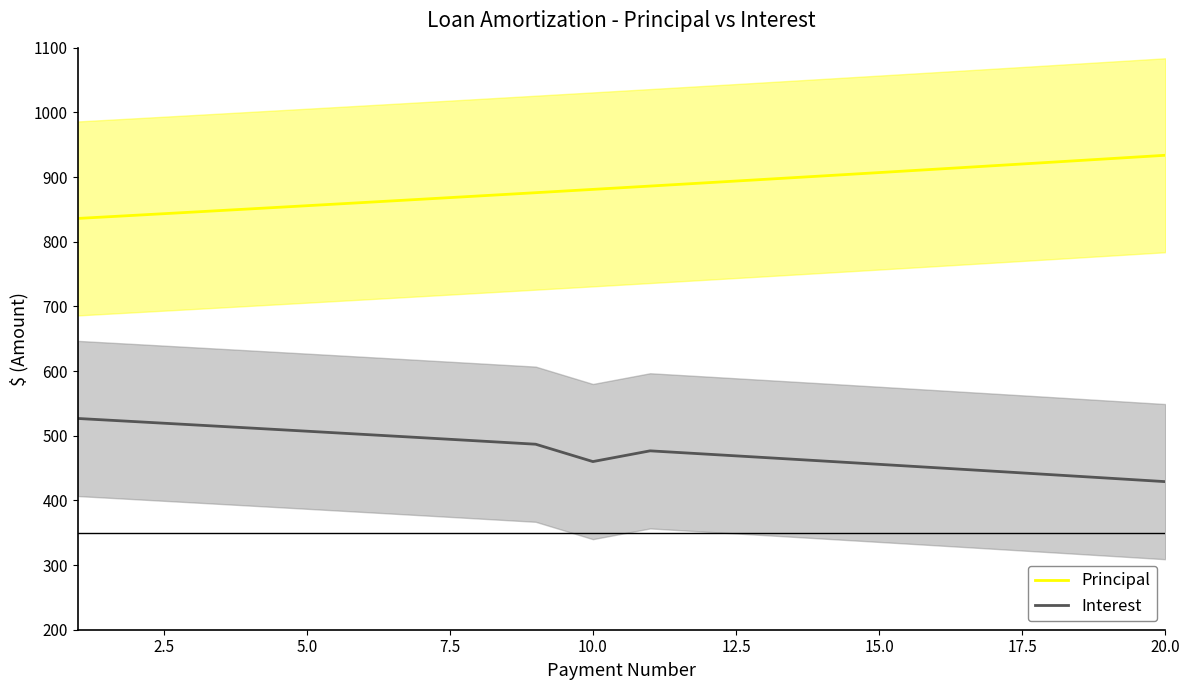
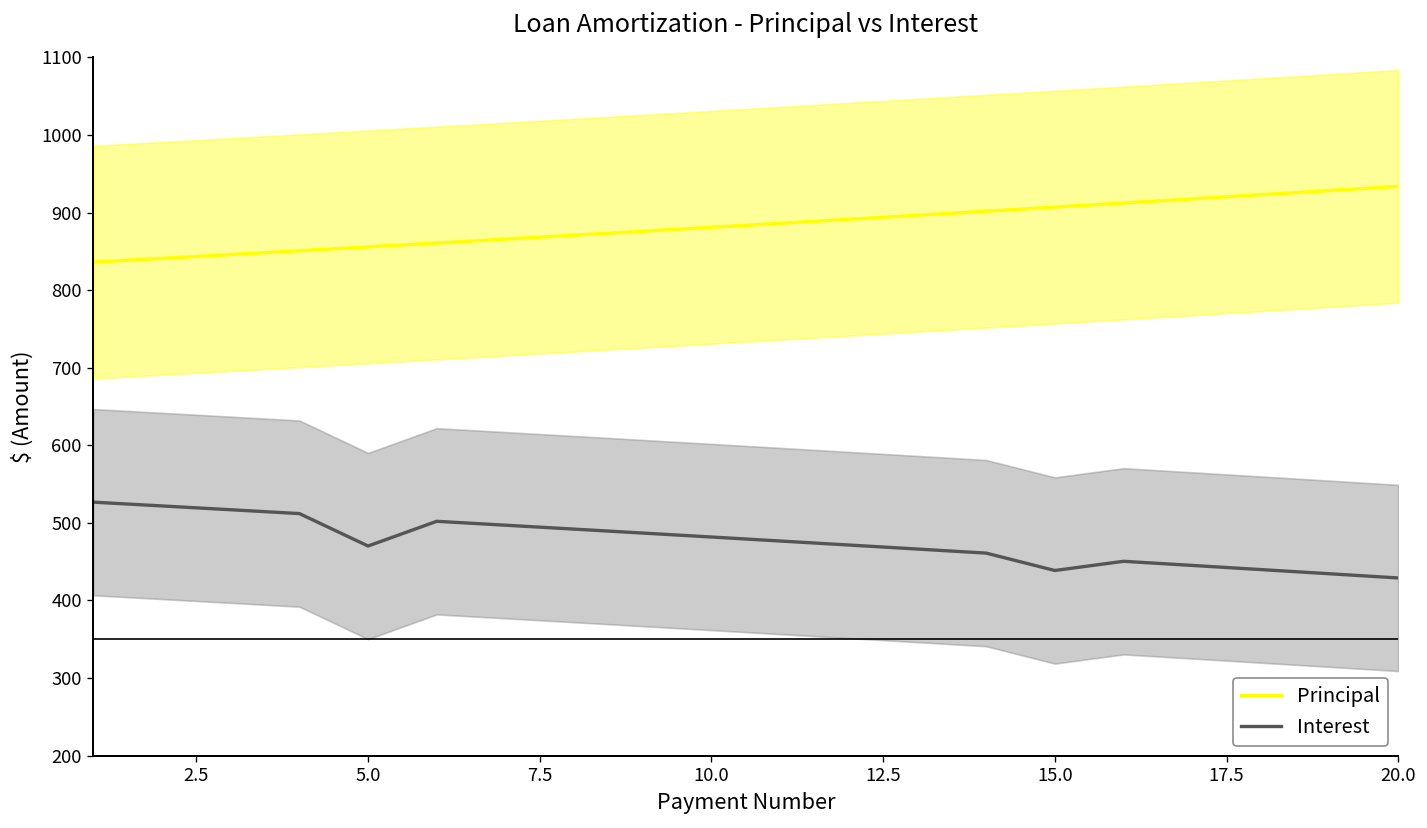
  {
    "Interest": {
-     "5.0": 510,
-     "10.0": 460,
-     "15.0": 460,
+     "5.0": 470,
+     "10.0": 480,
+     "15.0": 440,
      "20.0": 430
    }
  }
